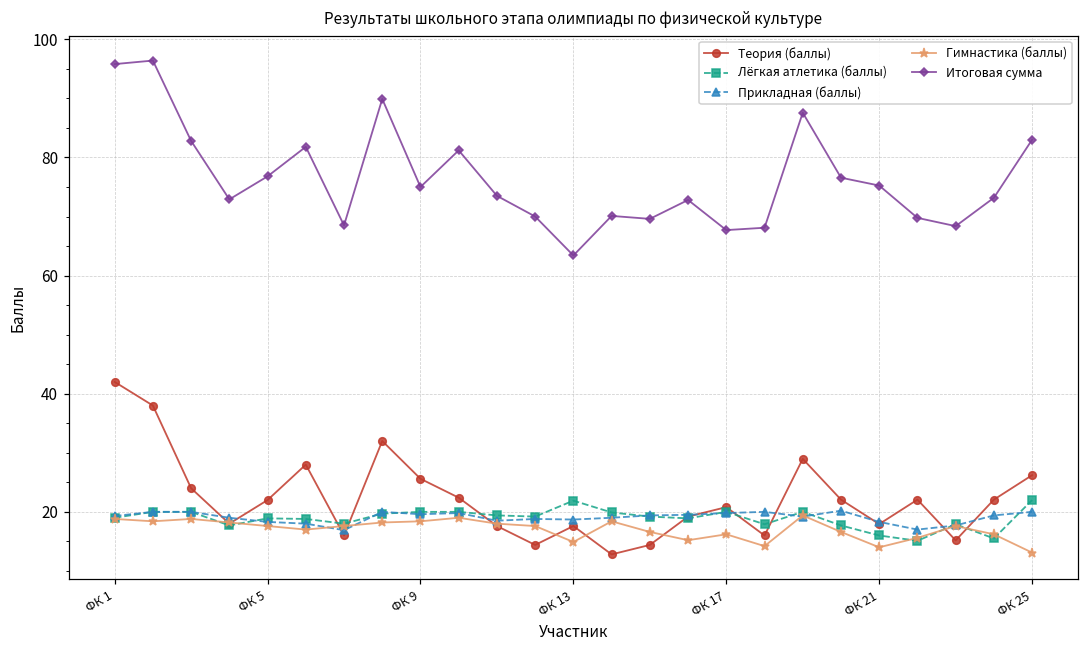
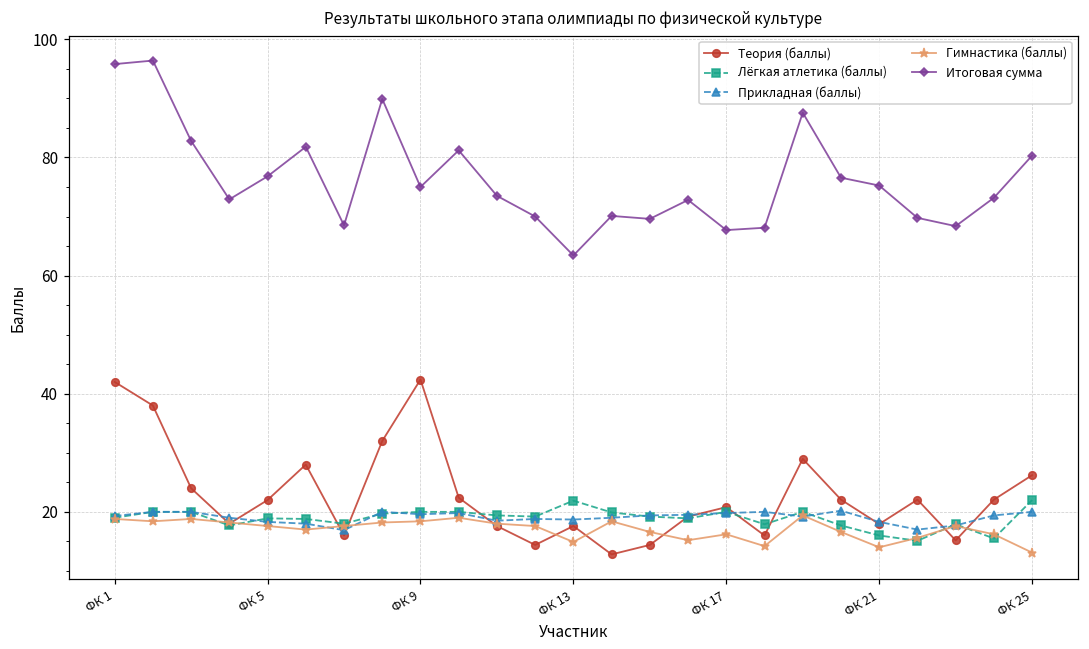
  {
    "Теория (баллы)": {
      "ФК 1": 42,
      "ФК 5": 22,
-     "ФК 9": 26,
+     "ФК 9": 42,
      "ФК 13": 18,
      "ФК 17": 21,
      "ФК 25": 26
    },
    "Лёгкая атлетика (баллы)": {
      "ФК 5": 19,
      "ФК 13": 22,
      "ФК 21": 16,
      "ФК 25": 22
    },
    "Прикладная (баллы)": {
      "ФК 5": 18,
      "ФК 13": 19,
      "ФК 25": 20
    },
    "Гимнастика (баллы)": {
      "ФК 5": 18,
      "ФК 9": 18,
      "ФК 13": 15,
      "ФК 17": 16,
      "ФК 21": 14,
      "ФК 25": 13
    },
    "Итоговая сумма": {
      "ФК 1": 96,
      "ФК 5": 77,
      "ФК 9": 75,
      "ФК 13": 63,
      "ФК 17": 68,
      "ФК 21": 75,
-     "ФК 25": 83
+     "ФК 25": 80
    }
  }
